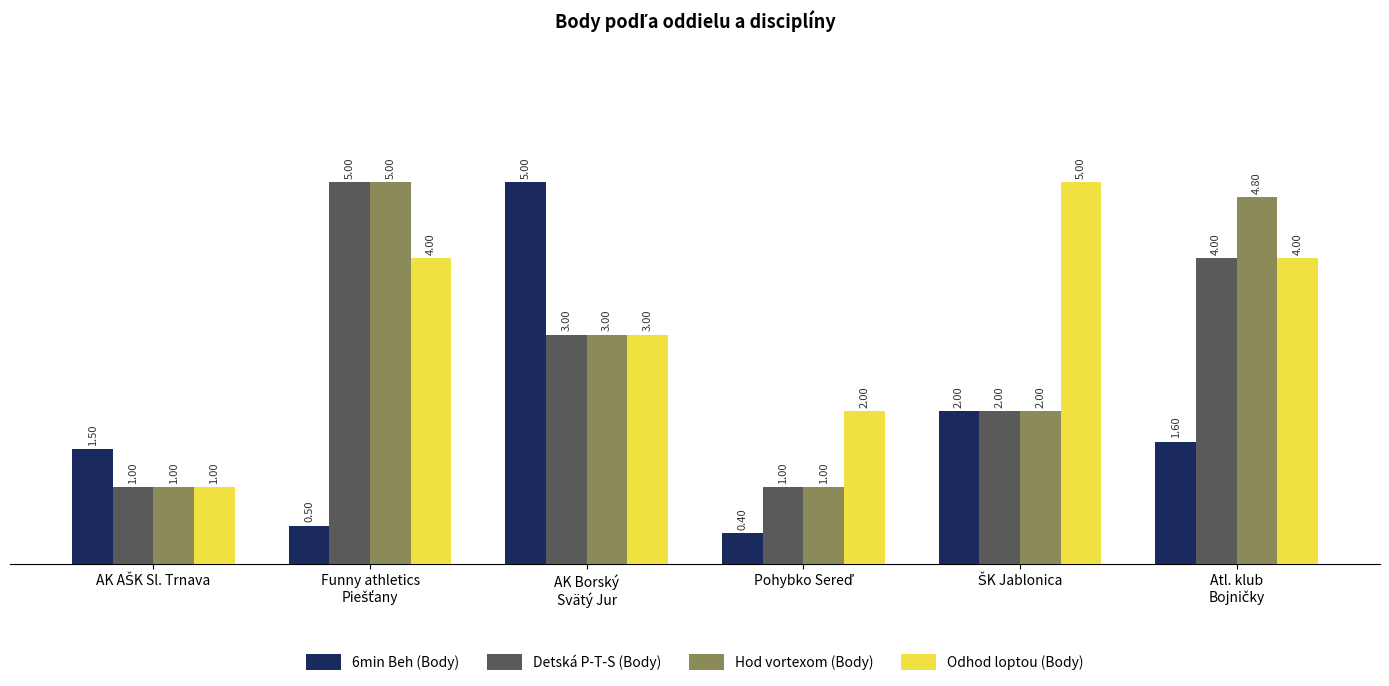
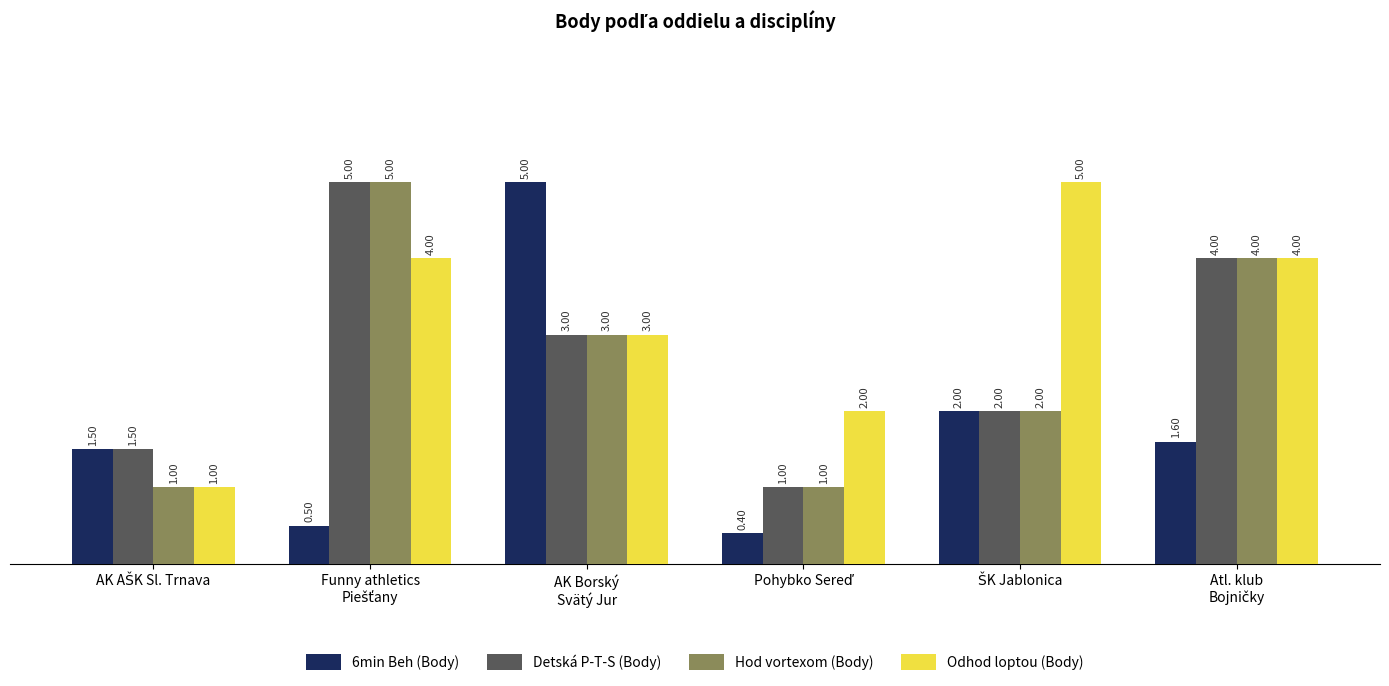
  {
    "6min Beh (Body)": {
      "AK AŠK Sl. Trnava": 1.50,
      "Funny athletics Piešťany": 0.50,
      "AK Borský Svätý Jur": 5.00,
      "Pohybko Sereď": 0.40,
      "ŠK Jablonica": 2.00,
      "Atl. klub Bojničky": 1.60
    },
    "Detská P-T-S (Body)": {
-     "AK AŠK Sl. Trnava": 1.00,
+     "AK AŠK Sl. Trnava": 1.50,
      "Funny athletics Piešťany": 5.00,
      "AK Borský Svätý Jur": 3.00,
      "Pohybko Sereď": 1.00,
      "ŠK Jablonica": 2.00,
      "Atl. klub Bojničky": 4.00
    },
    "Hod vortexom (Body)": {
      "AK AŠK Sl. Trnava": 1.00,
      "Funny athletics Piešťany": 5.00,
      "AK Borský Svätý Jur": 3.00,
      "Pohybko Sereď": 1.00,
      "ŠK Jablonica": 2.00,
-     "Atl. klub Bojničky": 4.80
+     "Atl. klub Bojničky": 4.00
    },
    "Odhod loptou (Body)": {
      "AK AŠK Sl. Trnava": 1.00,
      "Funny athletics Piešťany": 4.00,
      "AK Borský Svätý Jur": 3.00,
      "Pohybko Sereď": 2.00,
      "ŠK Jablonica": 5.00,
      "Atl. klub Bojničky": 4.00
    }
  }
